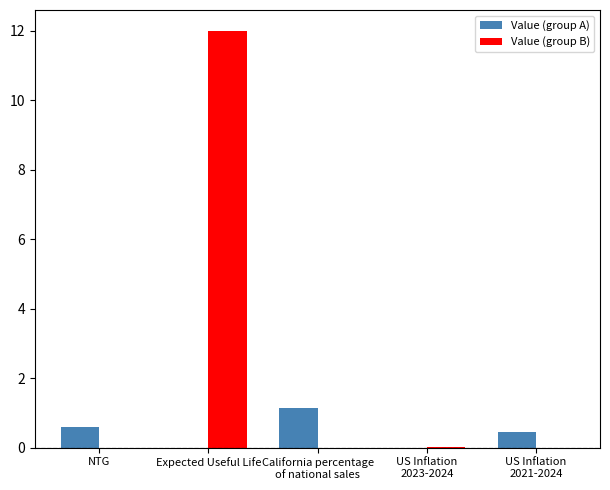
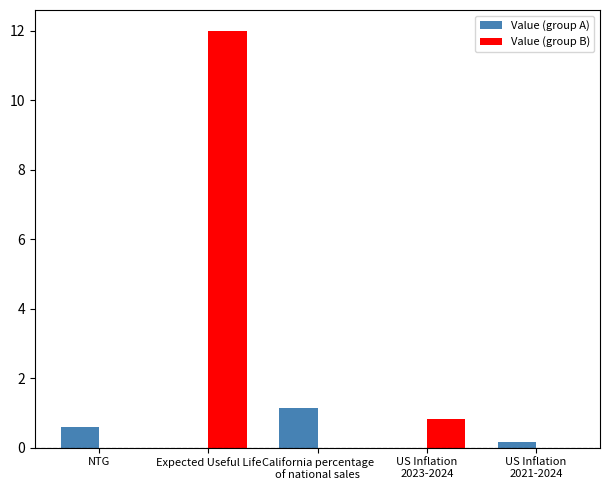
  {
    "Value (group A)": {
      "NTG": 0.6,
      "Expected Useful Life": 0.0,
      "California percentage of national sales": 1.1,
      "US Inflation 2023-2024": 0.0,
-     "US Inflation 2021-2024": 0.5
+     "US Inflation 2021-2024": 0.2
    },
    "Value (group B)": {
      "NTG": 0.0,
      "Expected Useful Life": 12.0,
      "California percentage of national sales": 0.0,
-     "US Inflation 2023-2024": 0.0,
+     "US Inflation 2023-2024": 0.8,
      "US Inflation 2021-2024": 0.0
    }
  }
